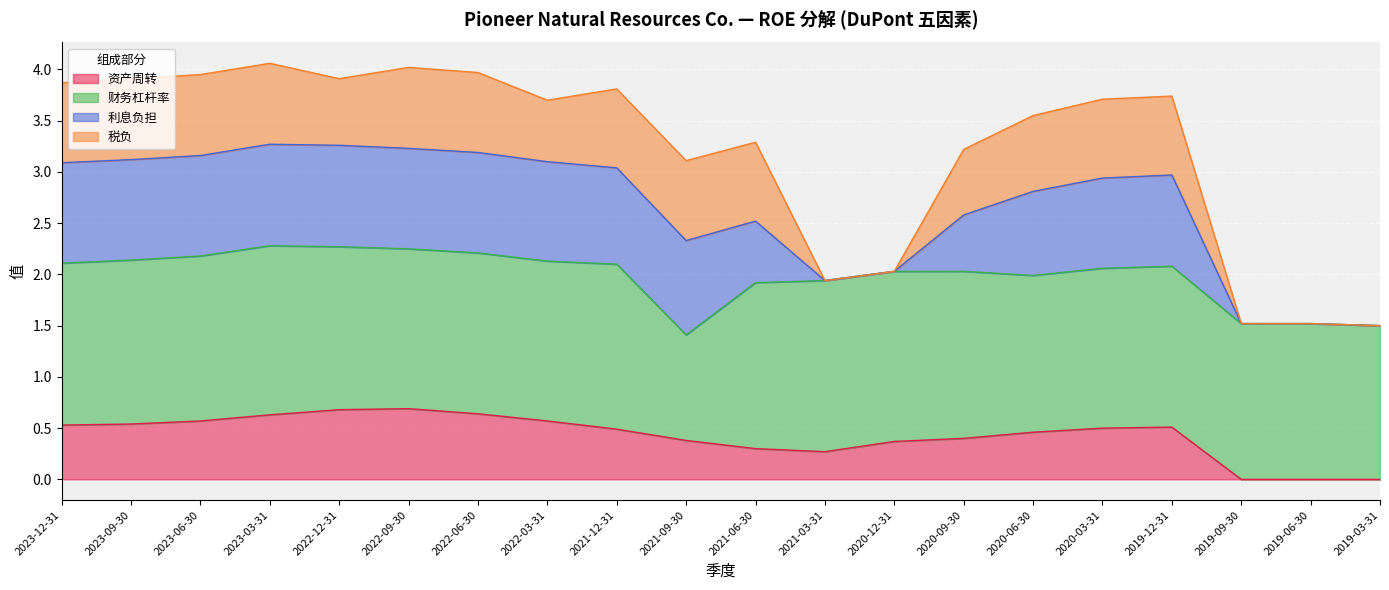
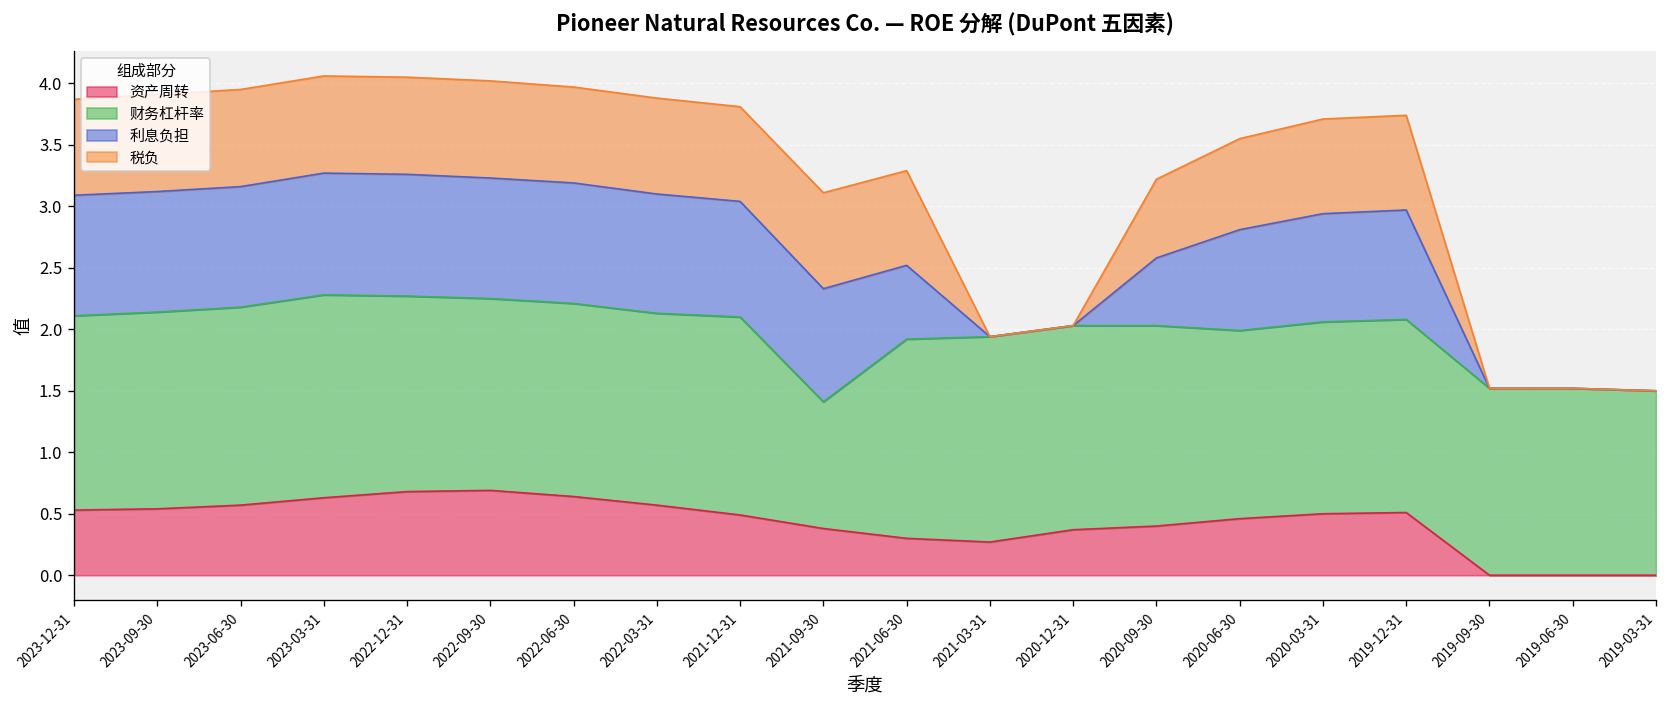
  {
    "资产周转": {
      "2023-12-31": 0.53,
      "2023-09-30": 0.54,
      "2023-06-30": 0.57,
      "2023-03-31": 0.63,
      "2022-12-31": 0.68,
      "2022-09-30": 0.69,
      "2022-06-30": 0.64,
      "2022-03-31": 0.57,
      "2021-12-31": 0.49,
      "2021-09-30": 0.38,
      "2021-06-30": 0.30,
      "2021-03-31": 0.27,
      "2020-12-31": 0.37,
      "2020-09-30": 0.40,
      "2020-06-30": 0.46,
      "2020-03-31": 0.50,
      "2019-12-31": 0.51,
      "2019-09-30": 0.00,
      "2019-06-30": 0.00,
      "2019-03-31": 0.00
    },
    "财务杠杆率": {
      "2023-12-31": 1.58,
      "2023-09-30": 1.60,
      "2023-06-30": 1.61,
      "2023-03-31": 1.65,
      "2022-12-31": 1.59,
      "2022-09-30": 1.56,
      "2022-06-30": 1.57,
      "2022-03-31": 1.56,
      "2021-12-31": 1.61,
      "2021-09-30": 1.03,
      "2021-06-30": 1.62,
      "2020-09-30": 1.63,
      "2020-06-30": 1.53,
      "2020-03-31": 1.56,
      "2019-12-31": 1.57
    },
    "利息负担": {
      "2023-12-31": 0.98,
      "2023-09-30": 0.98,
      "2023-06-30": 0.98,
      "2023-03-31": 0.99,
      "2022-12-31": 0.99,
      "2022-09-30": 0.98,
      "2022-06-30": 0.98,
      "2022-03-31": 0.97,
      "2021-12-31": 0.94,
      "2021-09-30": 0.92,
      "2021-06-30": 0.60,
      "2020-09-30": 0.55,
      "2020-06-30": 0.82,
      "2020-03-31": 0.88,
      "2019-12-31": 0.89
    },
    "税负": {
      "2023-12-31": 0.78,
      "2023-06-30": 0.79,
      "2023-03-31": 0.79,
-     "2022-12-31": 0.65,
+     "2022-12-31": 0.79,
      "2022-09-30": 0.79,
      "2022-06-30": 0.78,
-     "2022-03-31": 0.60,
+     "2022-03-31": 0.78,
      "2021-12-31": 0.77,
      "2021-09-30": 0.78,
      "2021-06-30": 0.77,
      "2020-09-30": 0.64,
      "2020-06-30": 0.74,
      "2020-03-31": 0.77,
      "2019-12-31": 0.77
    }
  }
